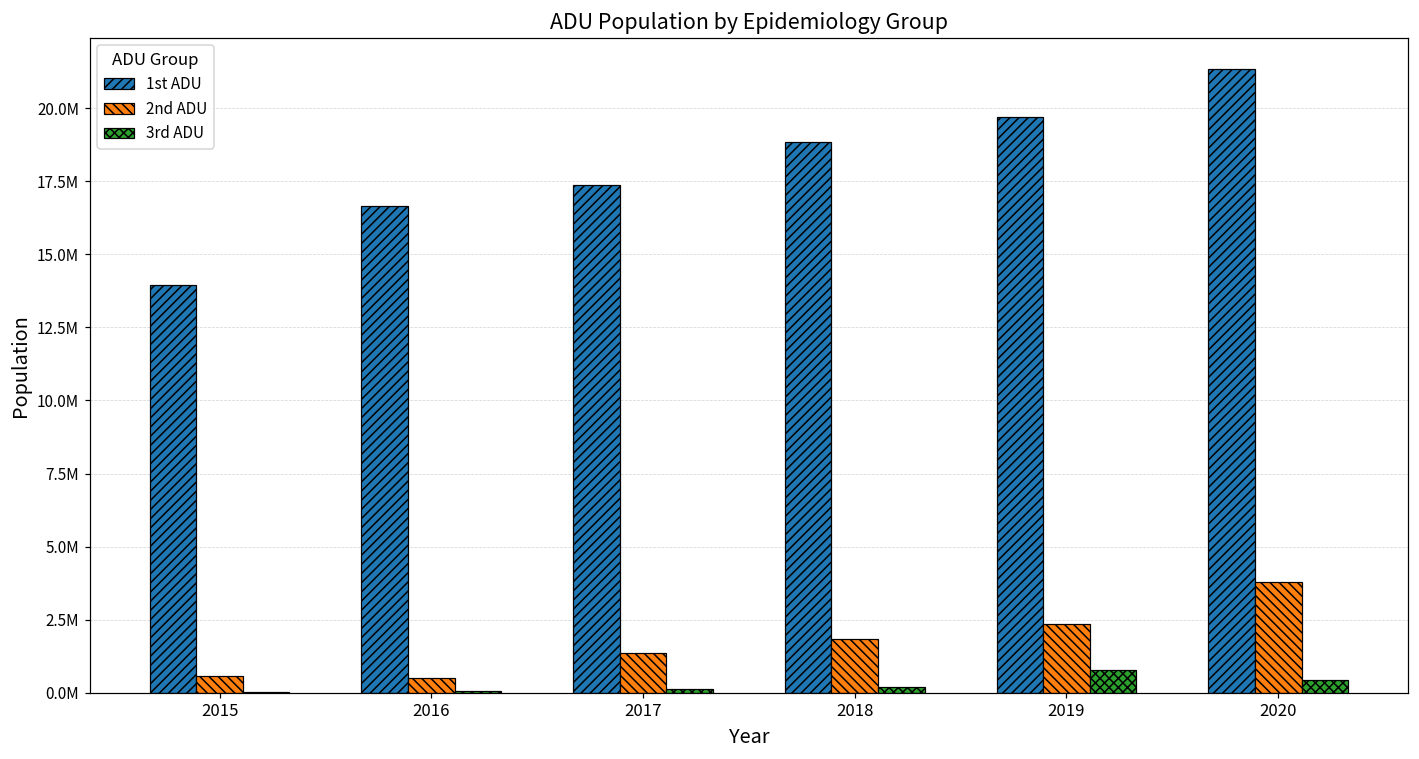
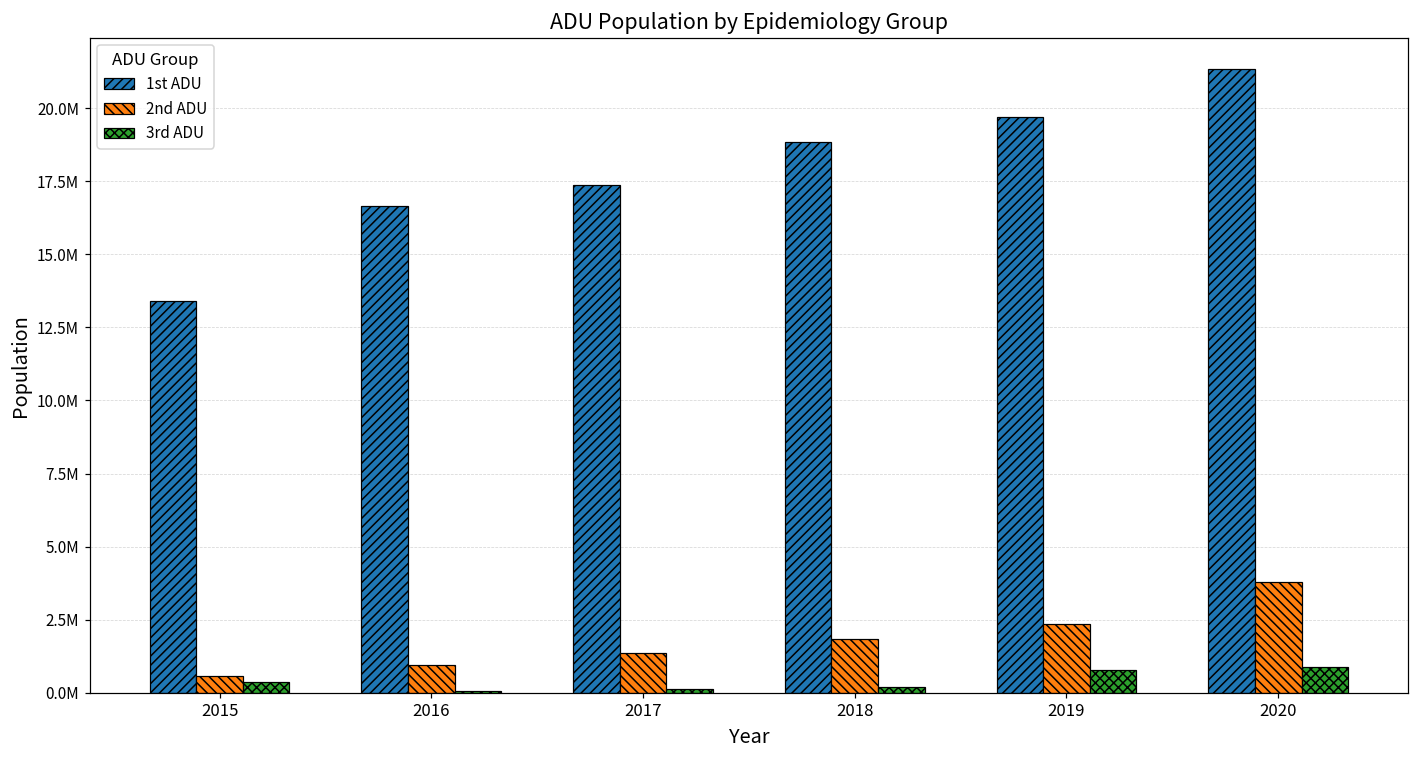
  {
    "1st ADU": {
-     "2015": 14000000,
+     "2015": 13400000,
      "2016": 16600000,
      "2017": 17400000,
      "2018": 18900000,
      "2019": 19700000,
      "2020": 21300000
    },
    "2nd ADU": {
      "2015": 600000,
-     "2016": 500000,
+     "2016": 1000000,
      "2017": 1400000,
      "2018": 1800000,
      "2019": 2400000,
      "2020": 3800000
    },
    "3rd ADU": {
-     "2015": 0,
+     "2015": 400000,
      "2017": 100000,
      "2018": 200000,
      "2019": 800000,
-     "2020": 400000
+     "2020": 900000
    }
  }
